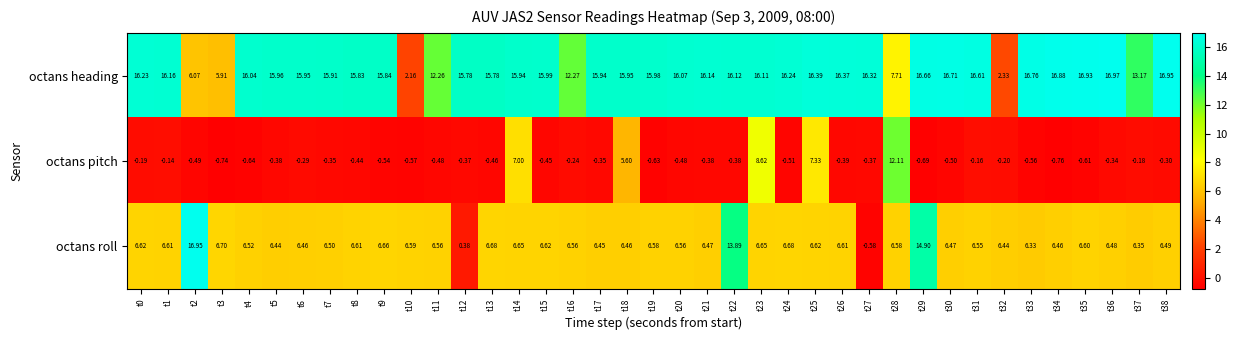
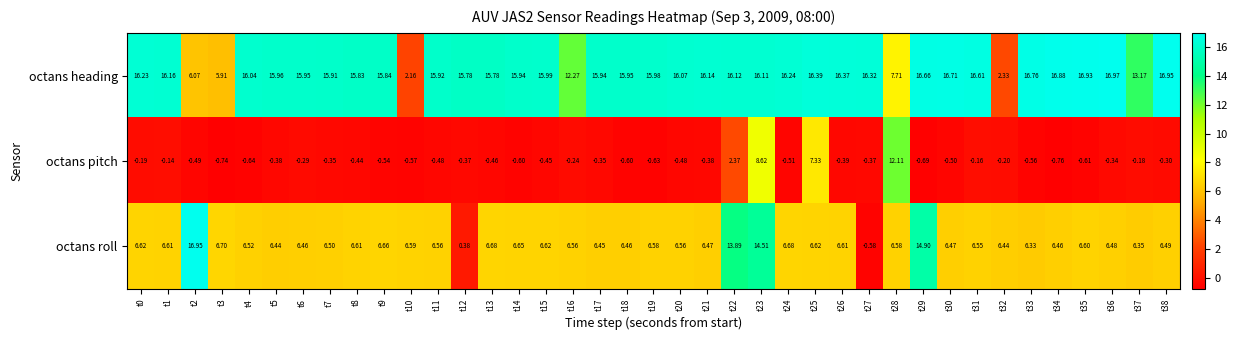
  {
    "octans heading": {
      "t0": 16.23,
      "t1": 16.16,
      "t2": 6.07,
      "t3": 5.91,
      "t4": 16.04,
      "t5": 15.96,
      "t6": 15.95,
      "t7": 15.91,
      "t8": 15.83,
      "t9": 15.84,
      "t10": 2.16,
-     "t11": 12.26,
+     "t11": 15.92,
      "t12": 15.78,
      "t13": 15.78,
      "t14": 15.94,
      "t15": 15.99,
      "t16": 12.27,
      "t17": 15.94,
      "t18": 15.95,
      "t19": 15.98,
      "t20": 16.07,
      "t21": 16.14,
      "t22": 16.12,
      "t23": 16.11,
      "t24": 16.24,
      "t25": 16.39,
      "t26": 16.37,
      "t27": 16.32,
      "t28": 7.71,
      "t29": 16.66,
      "t30": 16.71,
      "t31": 16.61,
      "t32": 2.33,
      "t33": 16.76,
      "t34": 16.88,
      "t35": 16.93,
      "t36": 16.97,
      "t37": 13.17,
      "t38": 16.95
    },
    "octans pitch": {
      "t0": -0.19,
      "t1": -0.14,
      "t2": -0.49,
      "t3": -0.74,
      "t4": -0.64,
      "t5": -0.38,
      "t6": -0.29,
      "t7": -0.35,
      "t8": -0.44,
      "t9": -0.54,
      "t10": -0.57,
      "t11": -0.48,
      "t12": -0.37,
      "t13": -0.46,
-     "t14": 7.00,
+     "t14": -0.60,
      "t15": -0.45,
      "t16": -0.24,
      "t17": -0.35,
-     "t18": 5.60,
+     "t18": -0.60,
      "t19": -0.63,
      "t20": -0.48,
      "t21": -0.38,
-     "t22": -0.38,
+     "t22": 2.37,
      "t23": 8.62,
      "t24": -0.51,
      "t25": 7.33,
      "t26": -0.39,
      "t27": -0.37,
      "t28": 12.11,
      "t29": -0.69,
      "t30": -0.50,
      "t31": -0.16,
      "t32": -0.20,
      "t33": -0.56,
      "t34": -0.76,
      "t35": -0.61,
      "t36": -0.34,
      "t37": -0.18,
      "t38": -0.30
    },
    "octans roll": {
      "t0": 6.62,
      "t1": 6.61,
      "t2": 16.95,
      "t3": 6.70,
      "t4": 6.52,
      "t5": 6.44,
      "t6": 6.46,
      "t7": 6.50,
      "t8": 6.61,
      "t9": 6.66,
      "t10": 6.59,
      "t11": 6.56,
      "t12": 0.38,
      "t13": 6.68,
      "t14": 6.65,
      "t15": 6.62,
      "t16": 6.56,
      "t17": 6.45,
      "t18": 6.46,
      "t19": 6.58,
      "t20": 6.56,
      "t21": 6.47,
      "t22": 13.89,
-     "t23": 6.65,
+     "t23": 14.51,
      "t24": 6.68,
      "t25": 6.62,
      "t26": 6.61,
      "t27": -0.58,
      "t28": 6.58,
      "t29": 14.90,
      "t30": 6.47,
      "t31": 6.55,
      "t32": 6.44,
      "t33": 6.33,
      "t34": 6.46,
      "t35": 6.60,
      "t36": 6.48,
      "t37": 6.35,
      "t38": 6.49
    }
  }
